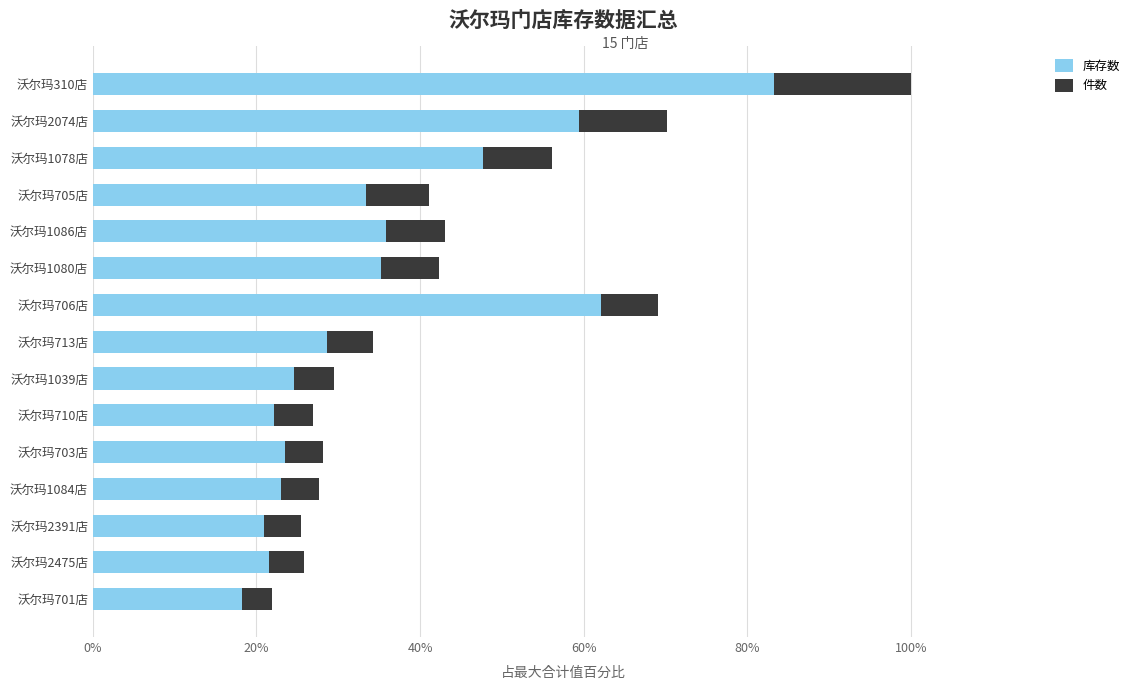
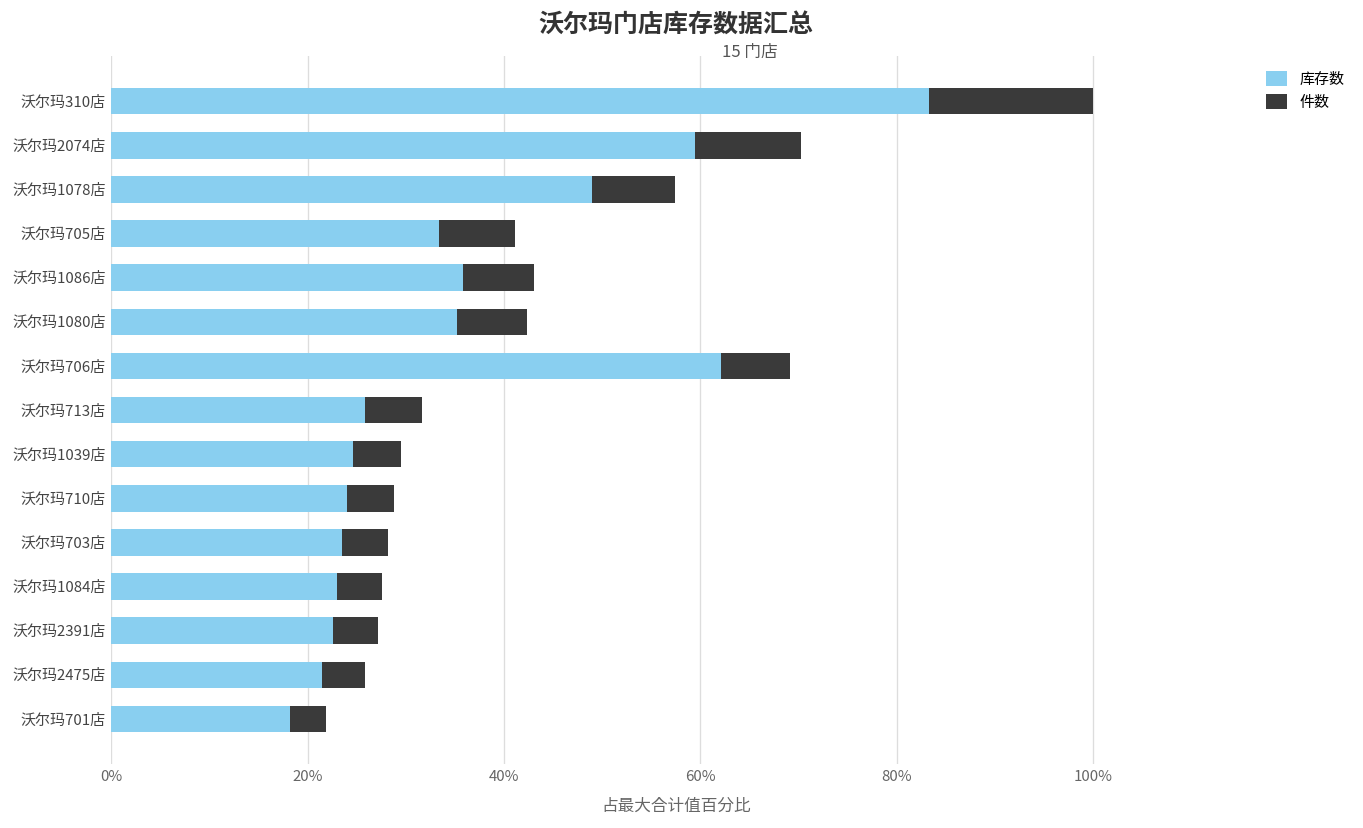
  {
    "库存数": {
      "沃尔玛310店": "83%",
      "沃尔玛2074店": "59%",
-     "沃尔玛1078店": "48%",
+     "沃尔玛1078店": "49%",
      "沃尔玛705店": "33%",
      "沃尔玛1086店": "36%",
      "沃尔玛1080店": "35%",
      "沃尔玛706店": "62%",
-     "沃尔玛713店": "29%",
+     "沃尔玛713店": "26%",
      "沃尔玛1039店": "25%",
-     "沃尔玛710店": "22%",
+     "沃尔玛710店": "24%",
      "沃尔玛703店": "23%",
      "沃尔玛1084店": "23%",
-     "沃尔玛2391店": "21%",
+     "沃尔玛2391店": "23%",
      "沃尔玛2475店": "22%",
      "沃尔玛701店": "18%"
    },
    "件数": {
      "沃尔玛310店": "17%",
      "沃尔玛2074店": "11%",
      "沃尔玛1078店": "8%",
      "沃尔玛705店": "8%",
      "沃尔玛1086店": "7%",
      "沃尔玛1080店": "7%",
      "沃尔玛706店": "7%",
      "沃尔玛713店": "6%",
      "沃尔玛1039店": "5%",
      "沃尔玛710店": "5%",
      "沃尔玛703店": "5%",
      "沃尔玛1084店": "5%",
      "沃尔玛2391店": "5%",
      "沃尔玛2475店": "4%",
      "沃尔玛701店": "4%"
    }
  }
